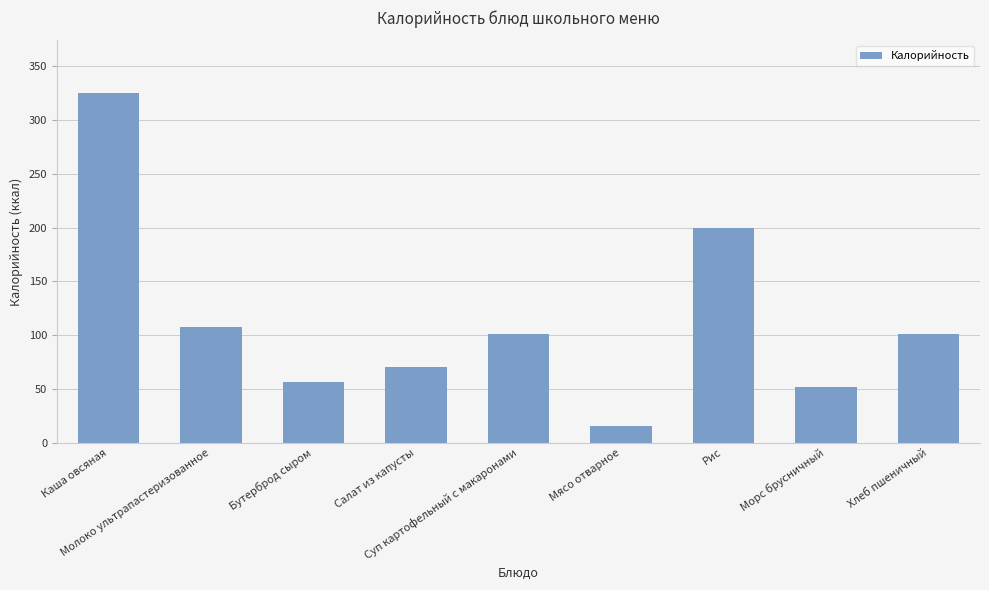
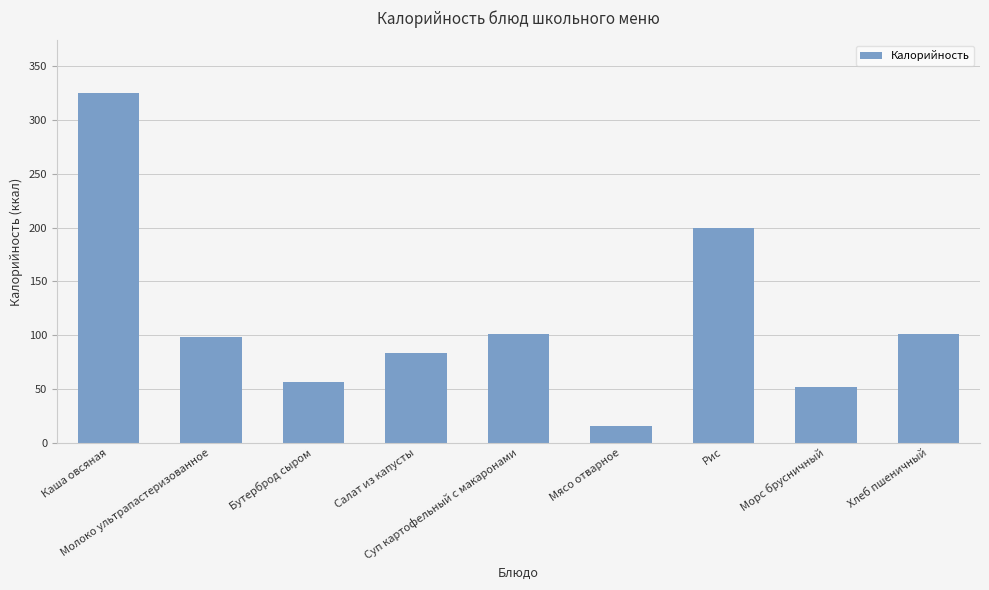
  {
    "Каша овсяная": 325,
-   "Молоко ультрапастеризованное": 108,
+   "Молоко ультрапастеризованное": 98,
    "Бутерброд сыром": 57,
-   "Салат из капусты": 70,
+   "Салат из капусты": 83,
    "Суп картофельный с макаронами": 101,
    "Мясо отварное": 16,
    "Рис": 200,
    "Морс брусничный": 52,
    "Хлеб пшеничный": 101
  }
